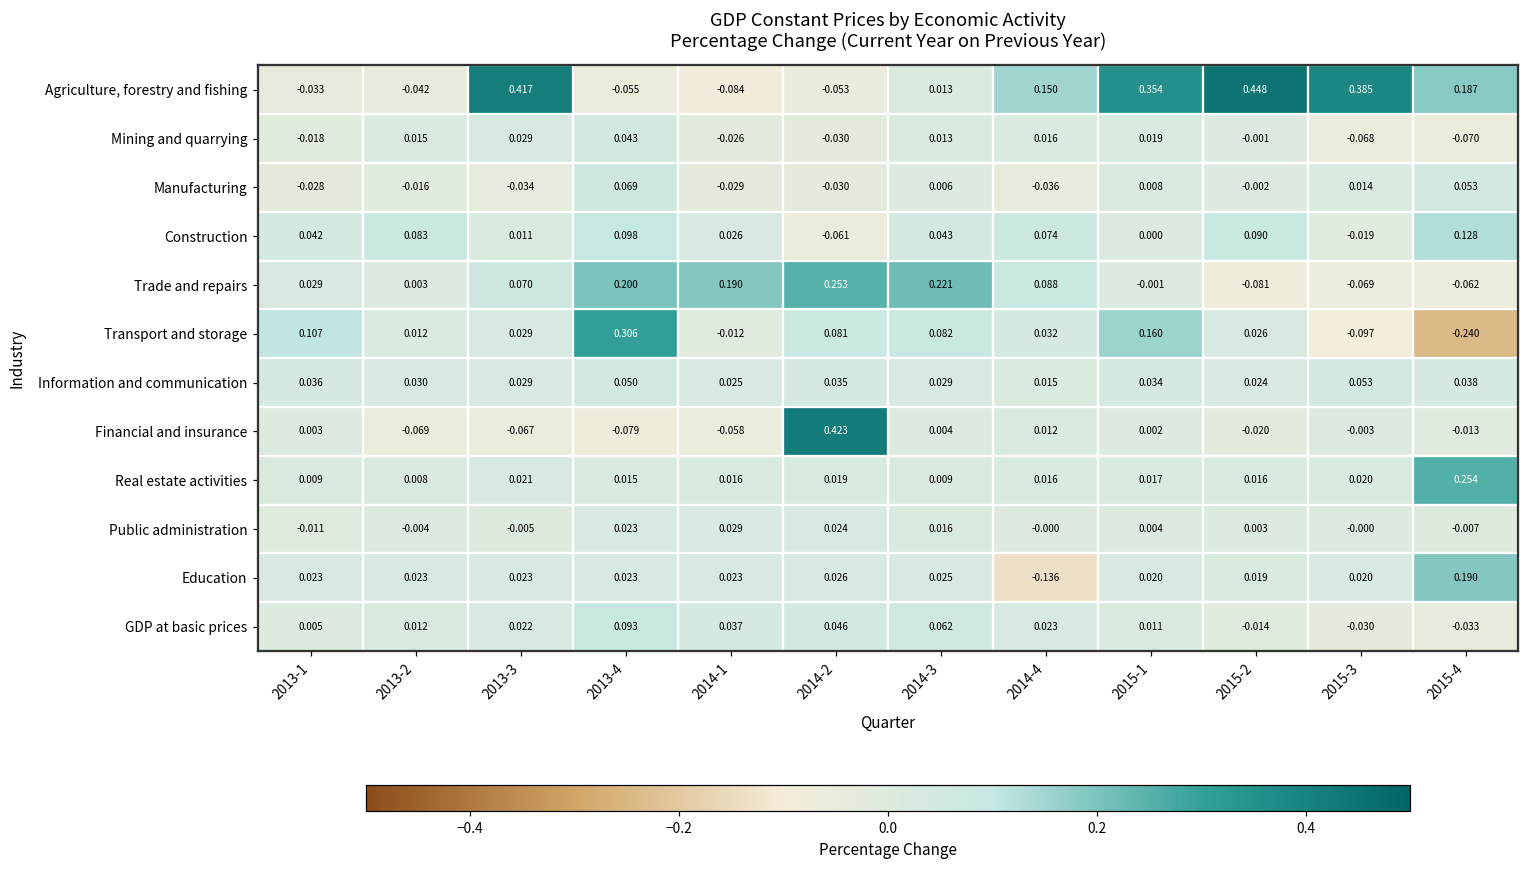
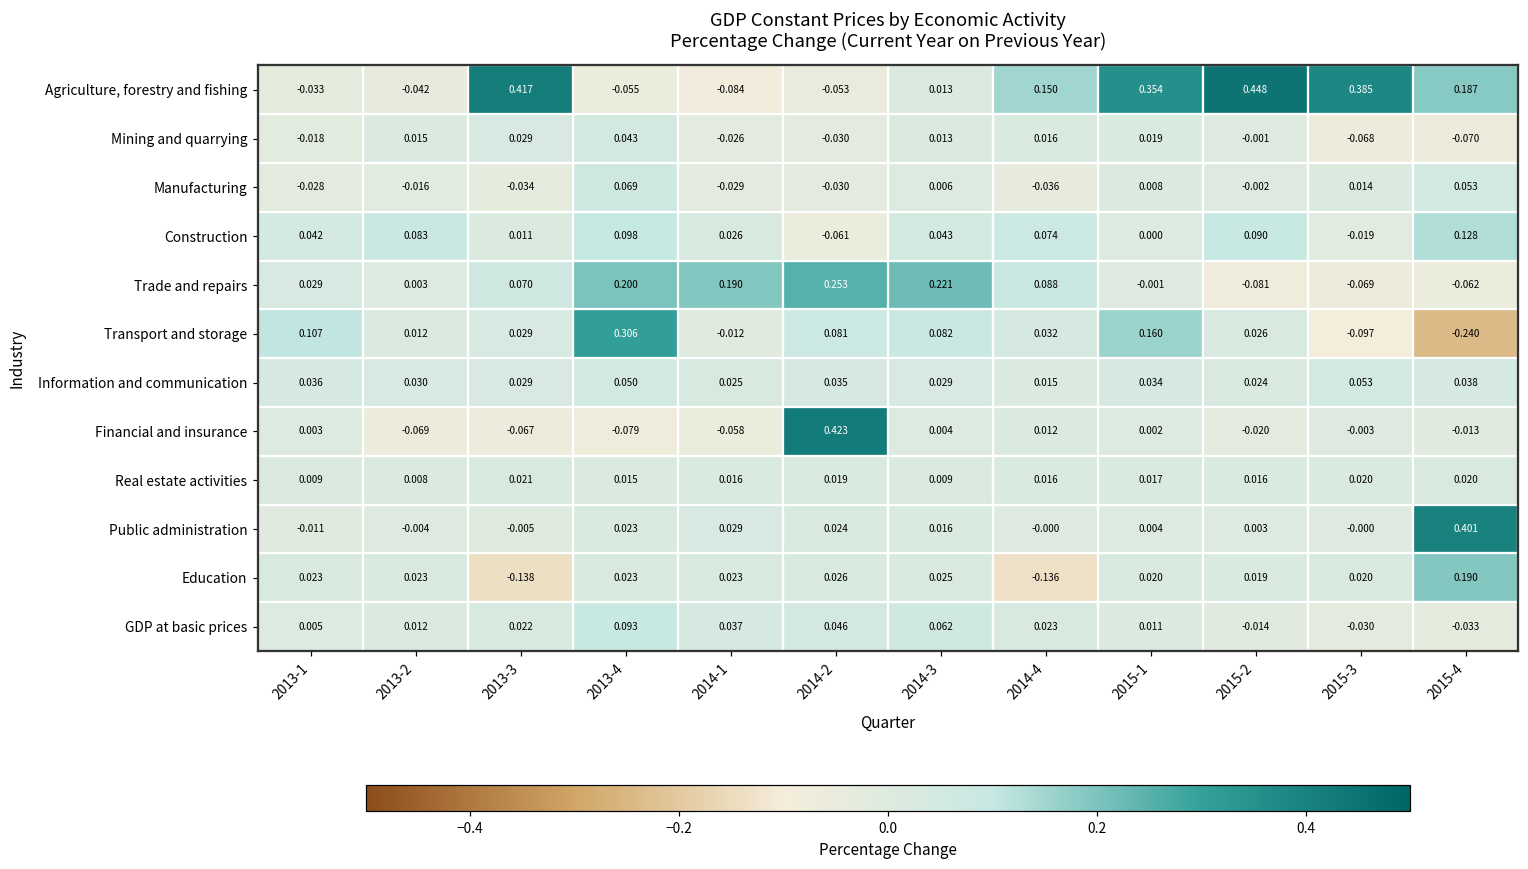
  {
    "Agriculture, forestry and fishing": {
      "2013-1": -0.033,
      "2013-2": -0.042,
      "2013-3": 0.417,
      "2013-4": -0.055,
      "2014-1": -0.084,
      "2014-2": -0.053,
      "2014-3": 0.013,
      "2014-4": 0.150,
      "2015-1": 0.354,
      "2015-2": 0.448,
      "2015-3": 0.385,
      "2015-4": 0.187
    },
    "Mining and quarrying": {
      "2013-1": -0.018,
      "2013-2": 0.015,
      "2013-3": 0.029,
      "2013-4": 0.043,
      "2014-1": -0.026,
      "2014-2": -0.030,
      "2014-3": 0.013,
      "2014-4": 0.016,
      "2015-1": 0.019,
      "2015-2": -0.001,
      "2015-3": -0.068,
      "2015-4": -0.070
    },
    "Manufacturing": {
      "2013-1": -0.028,
      "2013-2": -0.016,
      "2013-3": -0.034,
      "2013-4": 0.069,
      "2014-1": -0.029,
      "2014-2": -0.030,
      "2014-3": 0.006,
      "2014-4": -0.036,
      "2015-1": 0.008,
      "2015-2": -0.002,
      "2015-3": 0.014,
      "2015-4": 0.053
    },
    "Construction": {
      "2013-1": 0.042,
      "2013-2": 0.083,
      "2013-3": 0.011,
      "2013-4": 0.098,
      "2014-1": 0.026,
      "2014-2": -0.061,
      "2014-3": 0.043,
      "2014-4": 0.074,
      "2015-1": 0.000,
      "2015-2": 0.090,
      "2015-3": -0.019,
      "2015-4": 0.128
    },
    "Trade and repairs": {
      "2013-1": 0.029,
      "2013-2": 0.003,
      "2013-3": 0.070,
      "2013-4": 0.200,
      "2014-1": 0.190,
      "2014-2": 0.253,
      "2014-3": 0.221,
      "2014-4": 0.088,
      "2015-1": -0.001,
      "2015-2": -0.081,
      "2015-3": -0.069,
      "2015-4": -0.062
    },
    "Transport and storage": {
      "2013-1": 0.107,
      "2013-2": 0.012,
      "2013-3": 0.029,
      "2013-4": 0.306,
      "2014-1": -0.012,
      "2014-2": 0.081,
      "2014-3": 0.082,
      "2014-4": 0.032,
      "2015-1": 0.160,
      "2015-2": 0.026,
      "2015-3": -0.097,
      "2015-4": -0.240
    },
    "Information and communication": {
      "2013-1": 0.036,
      "2013-2": 0.030,
      "2013-3": 0.029,
      "2013-4": 0.050,
      "2014-1": 0.025,
      "2014-2": 0.035,
      "2014-3": 0.029,
      "2014-4": 0.015,
      "2015-1": 0.034,
      "2015-2": 0.024,
      "2015-3": 0.053,
      "2015-4": 0.038
    },
    "Financial and insurance": {
      "2013-1": 0.003,
      "2013-2": -0.069,
      "2013-3": -0.067,
      "2013-4": -0.079,
      "2014-1": -0.058,
      "2014-2": 0.423,
      "2014-3": 0.004,
      "2014-4": 0.012,
      "2015-1": 0.002,
      "2015-2": -0.020,
      "2015-3": -0.003,
      "2015-4": -0.013
    },
    "Real estate activities": {
      "2013-1": 0.009,
      "2013-2": 0.008,
      "2013-3": 0.021,
      "2013-4": 0.015,
      "2014-1": 0.016,
      "2014-2": 0.019,
      "2014-3": 0.009,
      "2014-4": 0.016,
      "2015-1": 0.017,
      "2015-2": 0.016,
      "2015-3": 0.020,
-     "2015-4": 0.254
+     "2015-4": 0.020
    },
    "Public administration": {
      "2013-1": -0.011,
      "2013-2": -0.004,
      "2013-3": -0.005,
      "2013-4": 0.023,
      "2014-1": 0.029,
      "2014-2": 0.024,
      "2014-3": 0.016,
      "2014-4": -0.000,
      "2015-1": 0.004,
      "2015-2": 0.003,
      "2015-3": -0.000,
-     "2015-4": -0.007
+     "2015-4": 0.401
    },
    "Education": {
      "2013-1": 0.023,
      "2013-2": 0.023,
-     "2013-3": 0.023,
+     "2013-3": -0.138,
      "2013-4": 0.023,
      "2014-1": 0.023,
      "2014-2": 0.026,
      "2014-3": 0.025,
      "2014-4": -0.136,
      "2015-1": 0.020,
      "2015-2": 0.019,
      "2015-3": 0.020,
      "2015-4": 0.190
    },
    "GDP at basic prices": {
      "2013-1": 0.005,
      "2013-2": 0.012,
      "2013-3": 0.022,
      "2013-4": 0.093,
      "2014-1": 0.037,
      "2014-2": 0.046,
      "2014-3": 0.062,
      "2014-4": 0.023,
      "2015-1": 0.011,
      "2015-2": -0.014,
      "2015-3": -0.030,
      "2015-4": -0.033
    }
  }
